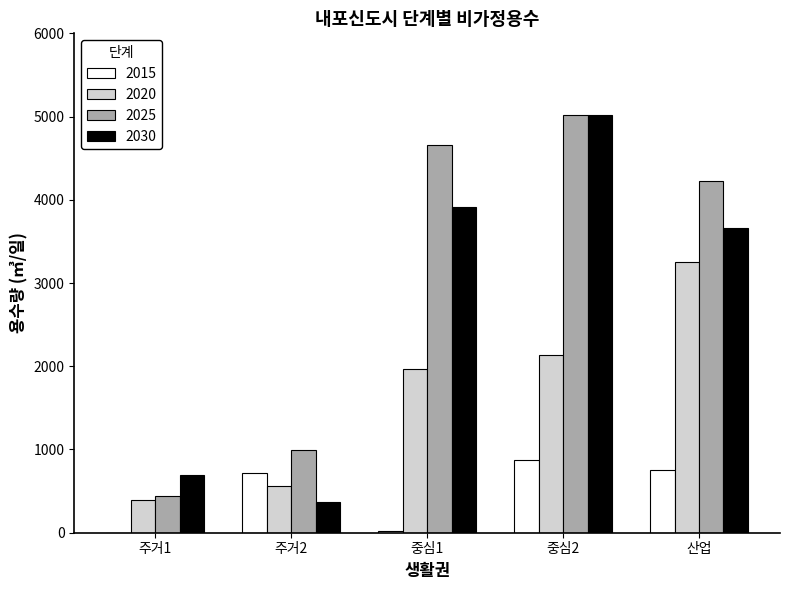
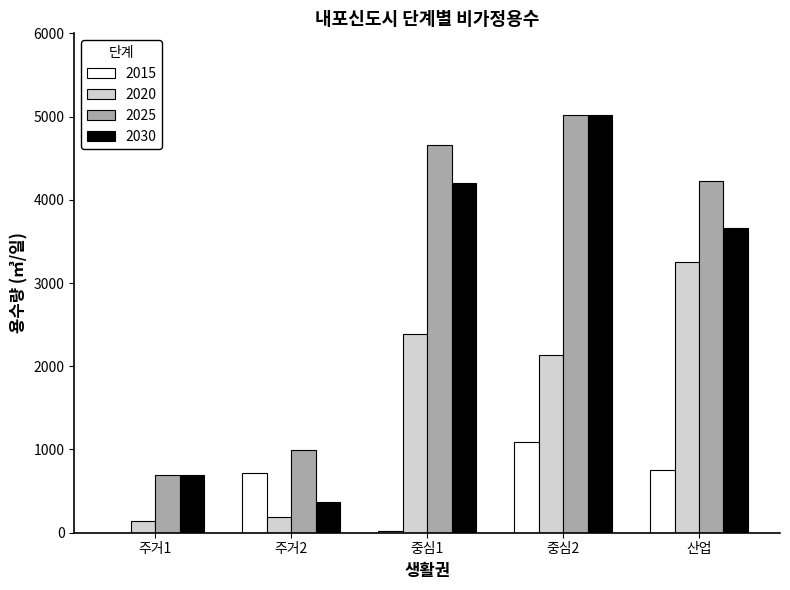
  {
    "2015": {
      "주거1": 0,
      "주거2": 700,
-     "중심2": 900,
+     "중심2": 1100,
      "산업": 800
    },
    "2020": {
-     "주거1": 400,
-     "주거2": 600,
-     "중심1": 2000,
+     "주거1": 100,
+     "주거2": 200,
+     "중심1": 2400,
      "중심2": 2100,
      "산업": 3300
    },
    "2025": {
-     "주거1": 400,
+     "주거1": 700,
      "주거2": 1000,
      "중심1": 4700,
      "중심2": 5000,
      "산업": 4200
    },
    "2030": {
      "주거1": 700,
      "주거2": 400,
-     "중심1": 3900,
+     "중심1": 4200,
      "중심2": 5000,
      "산업": 3700
    }
  }
